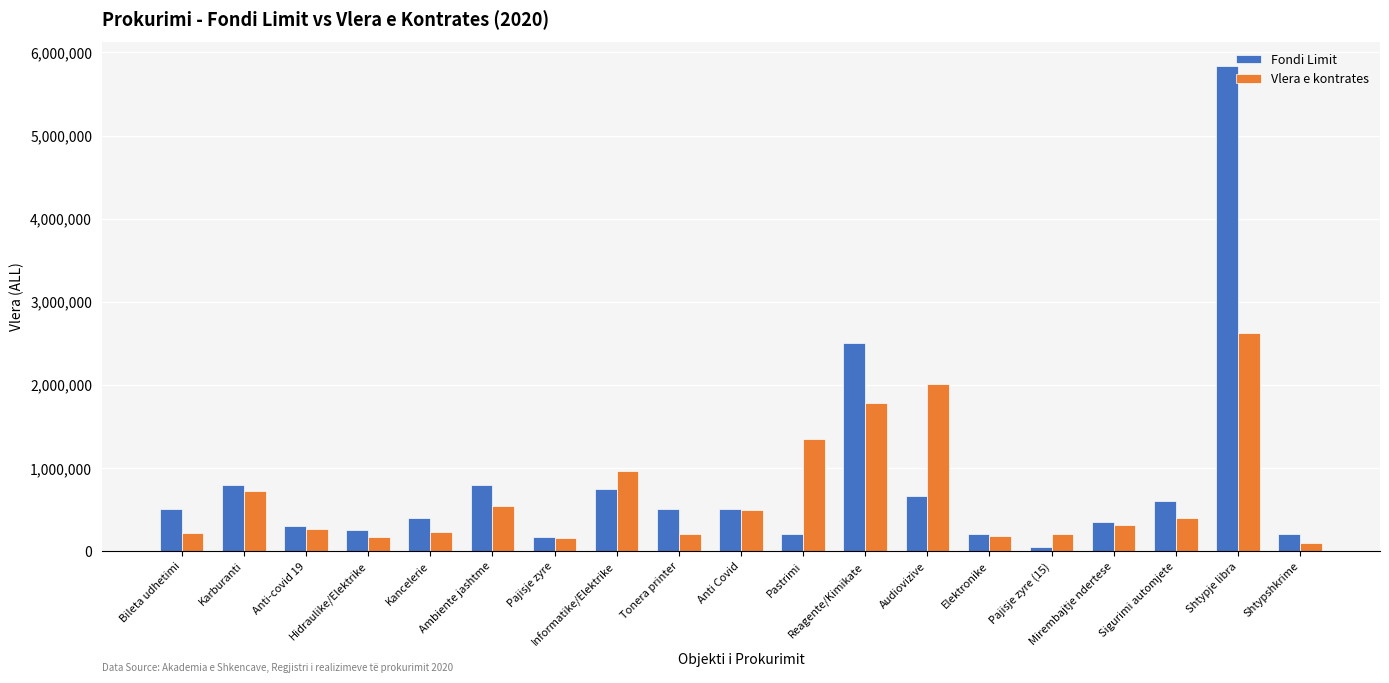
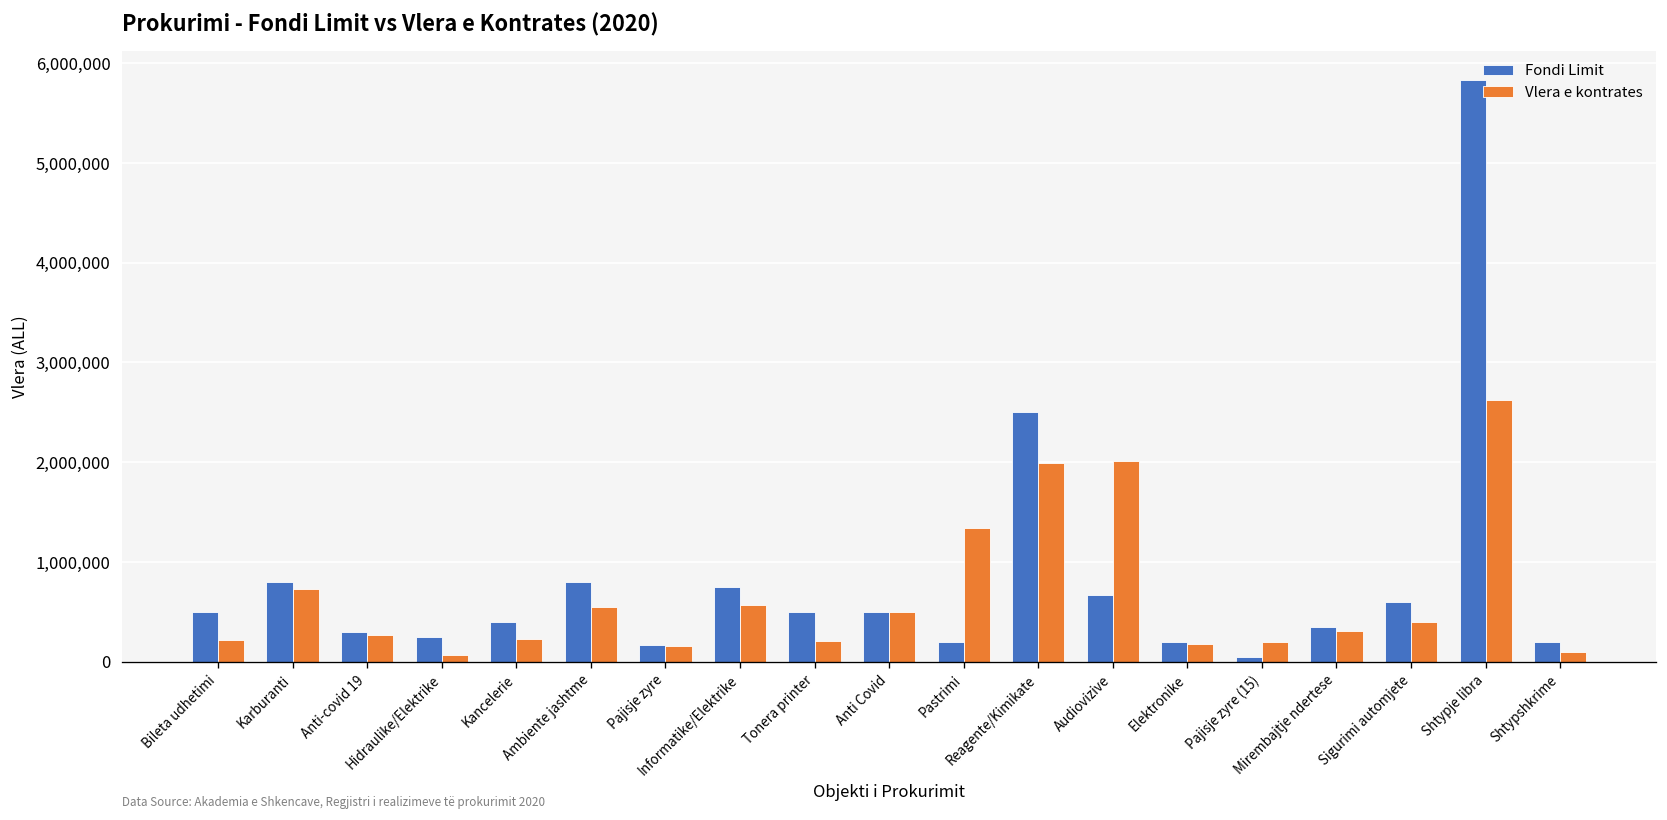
  {
    "Fondi Limit": {
      "Bileta udhetimi": "500,000",
      "Karburanti": "800,000",
      "Anti-covid 19": "300,000",
      "Hidraulike/Elektrike": "300,000",
      "Kancelerie": "400,000",
      "Ambiente jashtme": "800,000",
      "Pajisje zyre": "200,000",
      "Informatike/Elektrike": "800,000",
      "Tonera printer": "500,000",
      "Anti Covid": "500,000",
      "Pastrimi": "200,000",
      "Reagente/Kimikate": "2,500,000",
      "Audiovizive": "700,000",
      "Elektronike": "200,000",
      "Pajisje zyre (15)": "100,000",
      "Mirembajtje ndertese": "400,000",
      "Sigurimi automjete": "600,000",
      "Shtypje libra": "5,800,000",
      "Shtypshkrime": "200,000"
    },
    "Vlera e kontrates": {
      "Bileta udhetimi": "200,000",
      "Karburanti": "700,000",
      "Anti-covid 19": "300,000",
-     "Hidraulike/Elektrike": "200,000",
+     "Hidraulike/Elektrike": "100,000",
      "Kancelerie": "200,000",
      "Ambiente jashtme": "500,000",
      "Pajisje zyre": "200,000",
-     "Informatike/Elektrike": "1,000,000",
+     "Informatike/Elektrike": "600,000",
      "Tonera printer": "200,000",
      "Anti Covid": "500,000",
      "Pastrimi": "1,300,000",
-     "Reagente/Kimikate": "1,800,000",
+     "Reagente/Kimikate": "2,000,000",
      "Audiovizive": "2,000,000",
      "Elektronike": "200,000",
      "Pajisje zyre (15)": "200,000",
      "Mirembajtje ndertese": "300,000",
      "Sigurimi automjete": "400,000",
      "Shtypje libra": "2,600,000",
      "Shtypshkrime": "100,000"
    }
  }
